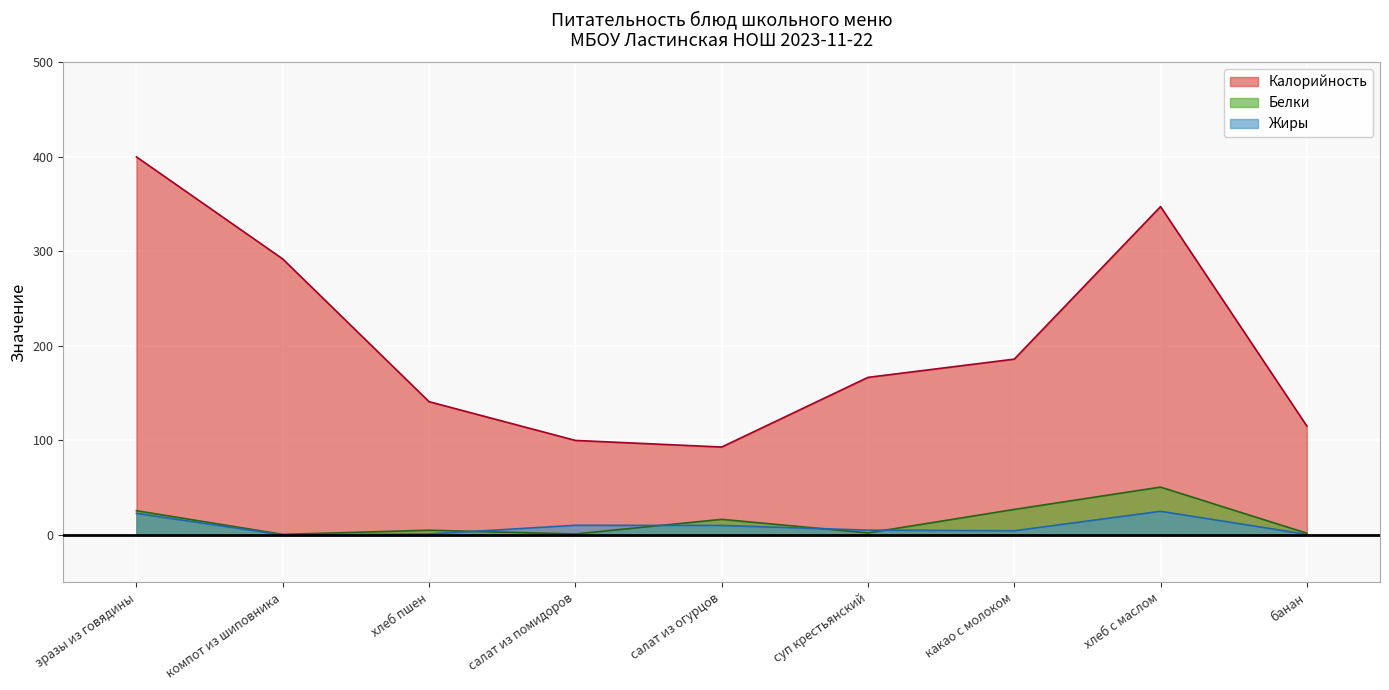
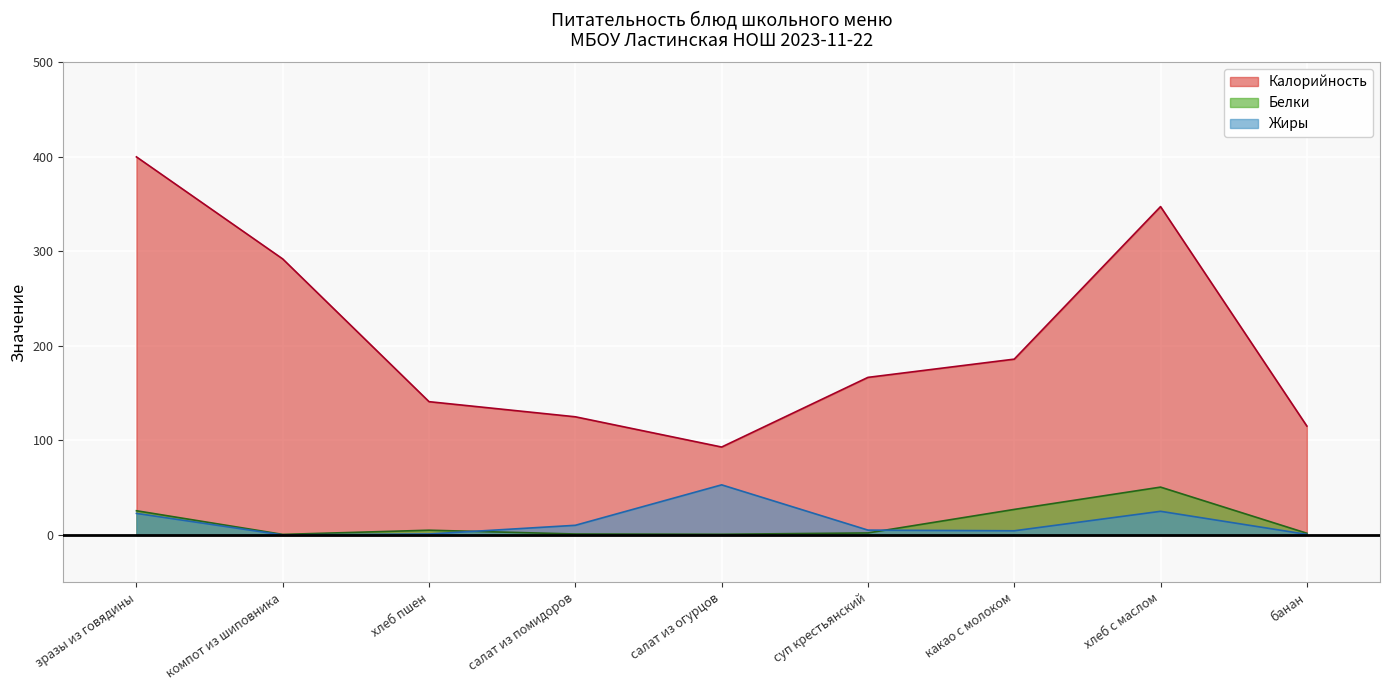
  {
    "Калорийность": {
      "зразы из говядины": 400,
      "компот из шиповника": 290,
      "хлеб пшен": 140,
-     "салат из помидоров": 100,
+     "салат из помидоров": 130,
      "салат из огурцов": 90,
      "суп крестьянский": 170,
      "какао с молоком": 190,
      "хлеб с маслом": 350,
      "банан": 120
    },
    "Белки": {
      "зразы из говядины": 30,
      "хлеб пшен": 10,
      "салат из помидоров": 0,
-     "салат из огурцов": 20,
+     "салат из огурцов": 0,
      "суп крестьянский": 0,
      "какао с молоком": 30,
      "хлеб с маслом": 50
    },
    "Жиры": {
      "зразы из говядины": 20,
      "хлеб пшен": 0,
      "салат из помидоров": 10,
-     "салат из огурцов": 10,
+     "салат из огурцов": 50,
      "суп крестьянский": 10,
      "какао с молоком": 0,
      "хлеб с маслом": 30
    }
  }
